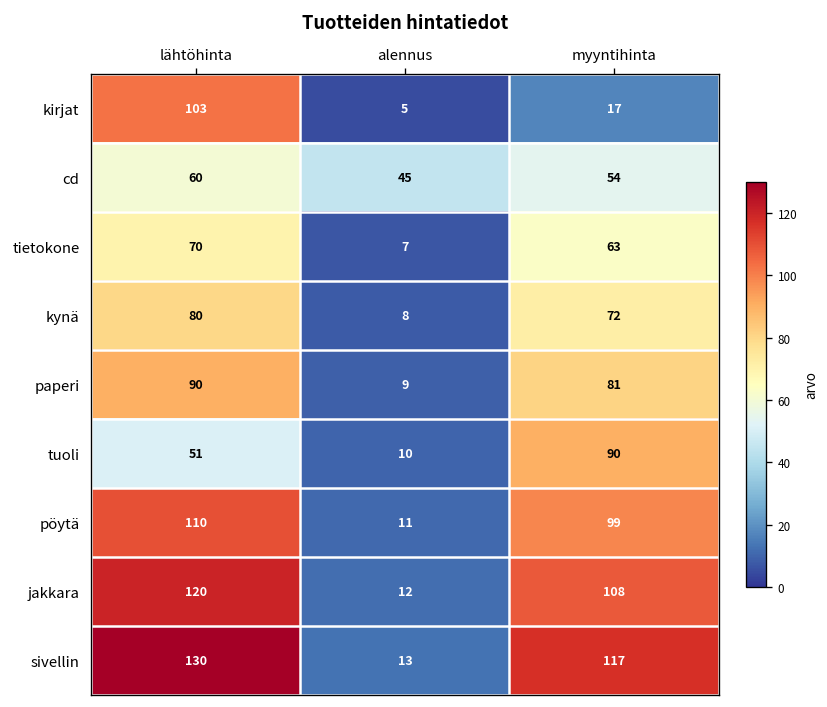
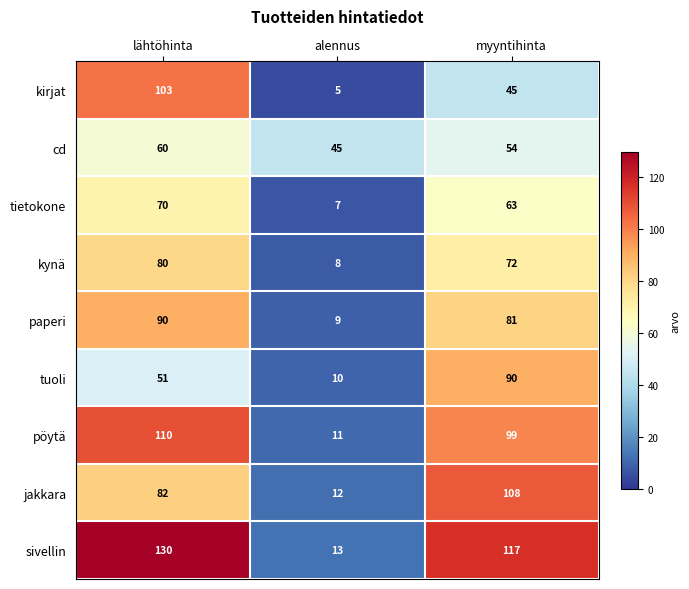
  {
    "kirjat": {
      "lähtöhinta": 103,
      "alennus": 5,
-     "myyntihinta": 17
+     "myyntihinta": 45
    },
    "cd": {
      "lähtöhinta": 60,
      "alennus": 45,
      "myyntihinta": 54
    },
    "tietokone": {
      "lähtöhinta": 70,
      "alennus": 7,
      "myyntihinta": 63
    },
    "kynä": {
      "lähtöhinta": 80,
      "alennus": 8,
      "myyntihinta": 72
    },
    "paperi": {
      "lähtöhinta": 90,
      "alennus": 9,
      "myyntihinta": 81
    },
    "tuoli": {
      "lähtöhinta": 51,
      "alennus": 10,
      "myyntihinta": 90
    },
    "pöytä": {
      "lähtöhinta": 110,
      "alennus": 11,
      "myyntihinta": 99
    },
    "jakkara": {
-     "lähtöhinta": 120,
+     "lähtöhinta": 82,
      "alennus": 12,
      "myyntihinta": 108
    },
    "sivellin": {
      "lähtöhinta": 130,
      "alennus": 13,
      "myyntihinta": 117
    }
  }
